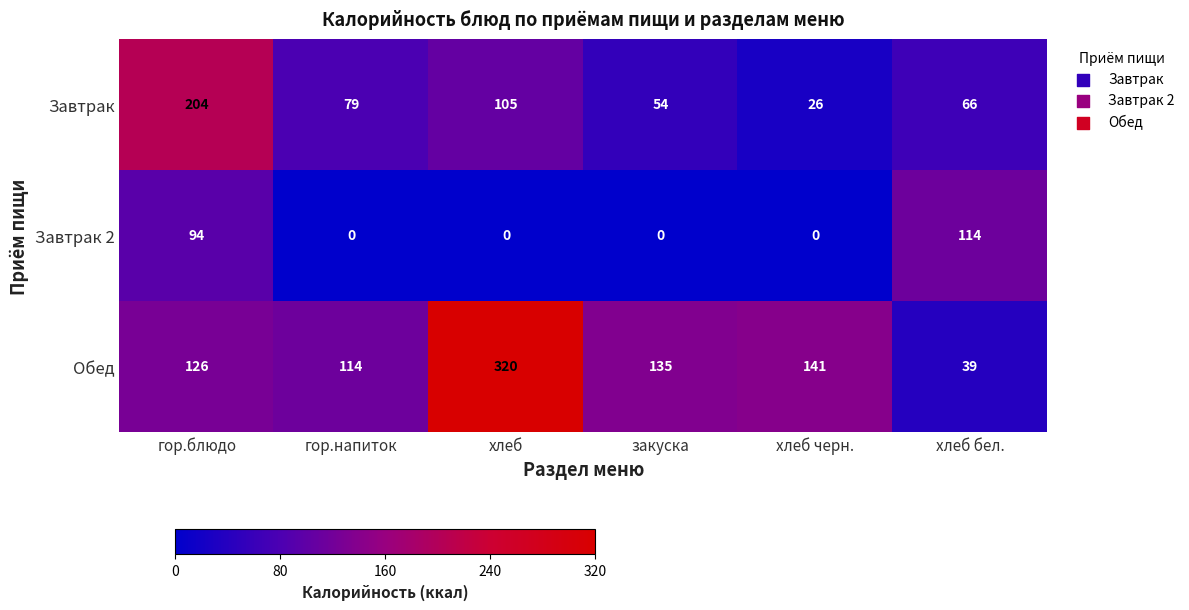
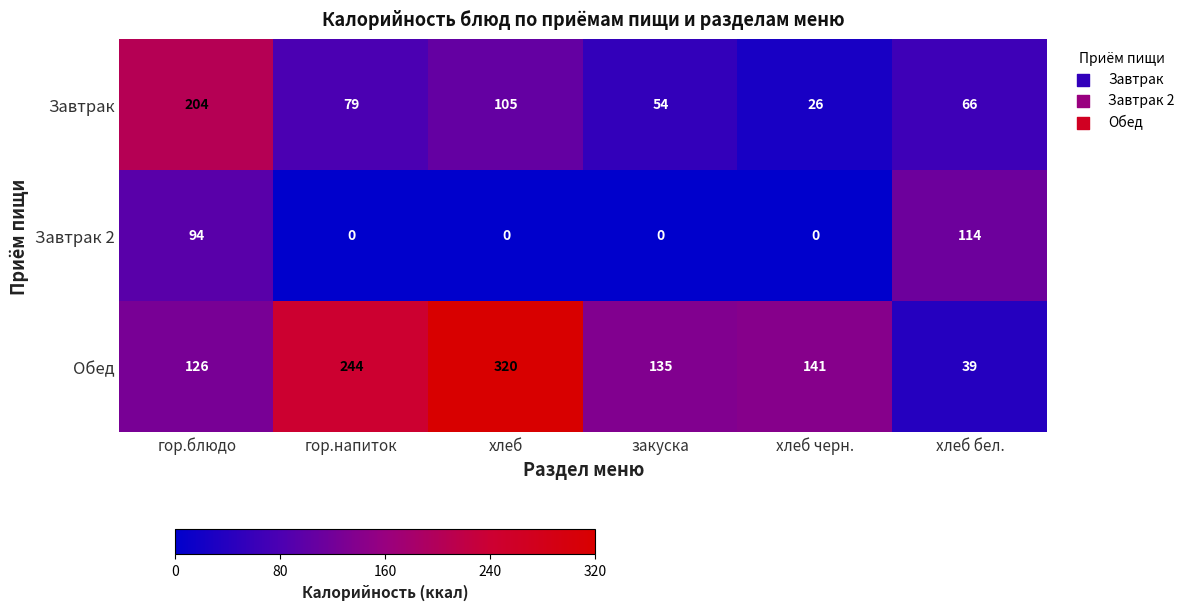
  {
    "Завтрак": {
      "гор.блюдо": 204,
      "гор.напиток": 79,
      "хлеб": 105,
      "закуска": 54,
      "хлеб черн.": 26,
      "хлеб бел.": 66
    },
    "Завтрак 2": {
      "гор.блюдо": 94,
      "гор.напиток": 0,
      "хлеб": 0,
      "закуска": 0,
      "хлеб черн.": 0,
      "хлеб бел.": 114
    },
    "Обед": {
      "гор.блюдо": 126,
-     "гор.напиток": 114,
+     "гор.напиток": 244,
      "хлеб": 320,
      "закуска": 135,
      "хлеб черн.": 141,
      "хлеб бел.": 39
    }
  }
